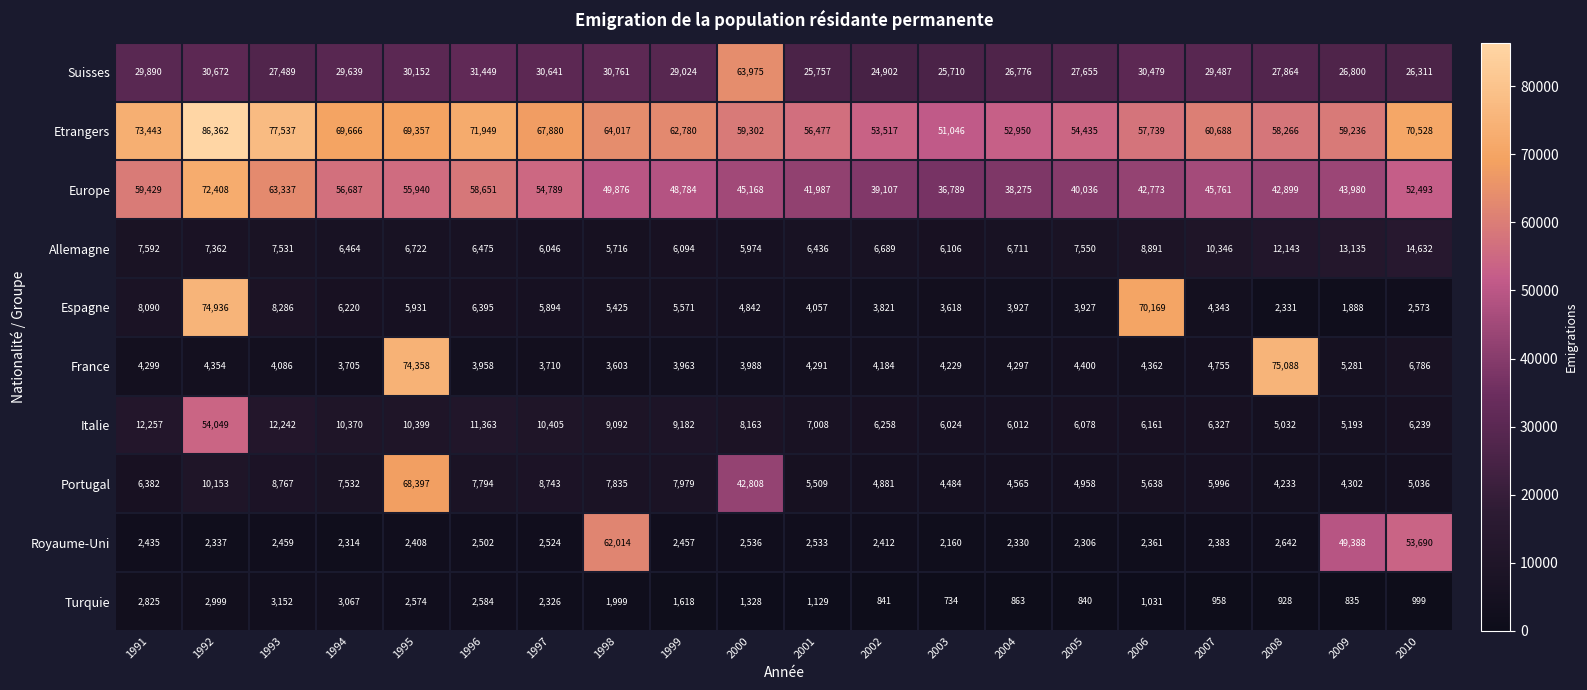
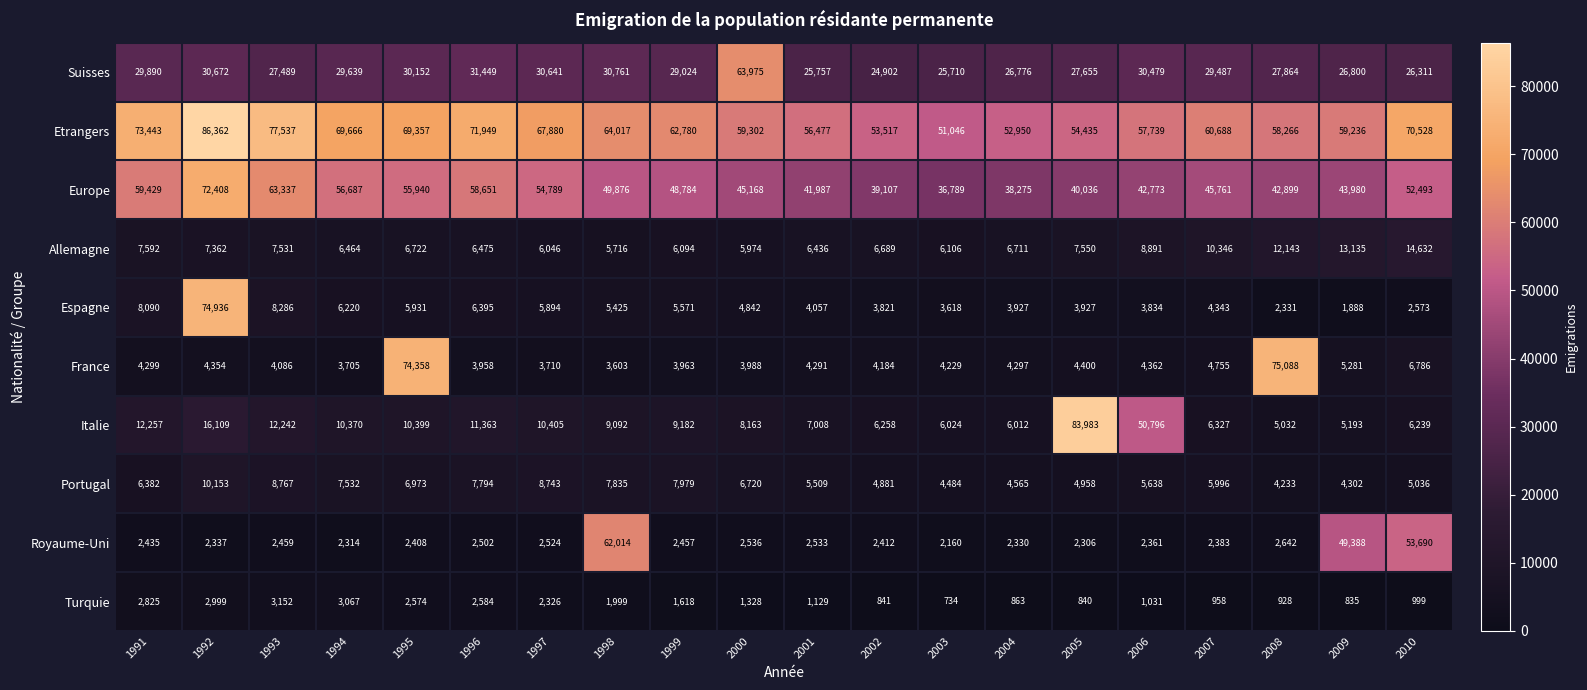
  {
    "Suisses": {
      "1991": "29,890",
      "1992": "30,672",
      "1993": "27,489",
      "1994": "29,639",
      "1995": "30,152",
      "1996": "31,449",
      "1997": "30,641",
      "1998": "30,761",
      "1999": "29,024",
      "2000": "63,975",
      "2001": "25,757",
      "2002": "24,902",
      "2003": "25,710",
      "2004": "26,776",
      "2005": "27,655",
      "2006": "30,479",
      "2007": "29,487",
      "2008": "27,864",
      "2009": "26,800",
      "2010": "26,311"
    },
    "Etrangers": {
      "1991": "73,443",
      "1992": "86,362",
      "1993": "77,537",
      "1994": "69,666",
      "1995": "69,357",
      "1996": "71,949",
      "1997": "67,880",
      "1998": "64,017",
      "1999": "62,780",
      "2000": "59,302",
      "2001": "56,477",
      "2002": "53,517",
      "2003": "51,046",
      "2004": "52,950",
      "2005": "54,435",
      "2006": "57,739",
      "2007": "60,688",
      "2008": "58,266",
      "2009": "59,236",
      "2010": "70,528"
    },
    "Europe": {
      "1991": "59,429",
      "1992": "72,408",
      "1993": "63,337",
      "1994": "56,687",
      "1995": "55,940",
      "1996": "58,651",
      "1997": "54,789",
      "1998": "49,876",
      "1999": "48,784",
      "2000": "45,168",
      "2001": "41,987",
      "2002": "39,107",
      "2003": "36,789",
      "2004": "38,275",
      "2005": "40,036",
      "2006": "42,773",
      "2007": "45,761",
      "2008": "42,899",
      "2009": "43,980",
      "2010": "52,493"
    },
    "Allemagne": {
      "1991": "7,592",
      "1992": "7,362",
      "1993": "7,531",
      "1994": "6,464",
      "1995": "6,722",
      "1996": "6,475",
      "1997": "6,046",
      "1998": "5,716",
      "1999": "6,094",
      "2000": "5,974",
      "2001": "6,436",
      "2002": "6,689",
      "2003": "6,106",
      "2004": "6,711",
      "2005": "7,550",
      "2006": "8,891",
      "2007": "10,346",
      "2008": "12,143",
      "2009": "13,135",
      "2010": "14,632"
    },
    "Espagne": {
      "1991": "8,090",
      "1992": "74,936",
      "1993": "8,286",
      "1994": "6,220",
      "1995": "5,931",
      "1996": "6,395",
      "1997": "5,894",
      "1998": "5,425",
      "1999": "5,571",
      "2000": "4,842",
      "2001": "4,057",
      "2002": "3,821",
      "2003": "3,618",
      "2004": "3,927",
      "2005": "3,927",
-     "2006": "70,169",
+     "2006": "3,834",
      "2007": "4,343",
      "2008": "2,331",
      "2009": "1,888",
      "2010": "2,573"
    },
    "France": {
      "1991": "4,299",
      "1992": "4,354",
      "1993": "4,086",
      "1994": "3,705",
      "1995": "74,358",
      "1996": "3,958",
      "1997": "3,710",
      "1998": "3,603",
      "1999": "3,963",
      "2000": "3,988",
      "2001": "4,291",
      "2002": "4,184",
      "2003": "4,229",
      "2004": "4,297",
      "2005": "4,400",
      "2006": "4,362",
      "2007": "4,755",
      "2008": "75,088",
      "2009": "5,281",
      "2010": "6,786"
    },
    "Italie": {
      "1991": "12,257",
-     "1992": "54,049",
+     "1992": "16,109",
      "1993": "12,242",
      "1994": "10,370",
      "1995": "10,399",
      "1996": "11,363",
      "1997": "10,405",
      "1998": "9,092",
      "1999": "9,182",
      "2000": "8,163",
      "2001": "7,008",
      "2002": "6,258",
      "2003": "6,024",
      "2004": "6,012",
-     "2005": "6,078",
-     "2006": "6,161",
+     "2005": "83,983",
+     "2006": "50,796",
      "2007": "6,327",
      "2008": "5,032",
      "2009": "5,193",
      "2010": "6,239"
    },
    "Portugal": {
      "1991": "6,382",
      "1992": "10,153",
      "1993": "8,767",
      "1994": "7,532",
-     "1995": "68,397",
+     "1995": "6,973",
      "1996": "7,794",
      "1997": "8,743",
      "1998": "7,835",
      "1999": "7,979",
-     "2000": "42,808",
+     "2000": "6,720",
      "2001": "5,509",
      "2002": "4,881",
      "2003": "4,484",
      "2004": "4,565",
      "2005": "4,958",
      "2006": "5,638",
      "2007": "5,996",
      "2008": "4,233",
      "2009": "4,302",
      "2010": "5,036"
    },
    "Royaume-Uni": {
      "1991": "2,435",
      "1992": "2,337",
      "1993": "2,459",
      "1994": "2,314",
      "1995": "2,408",
      "1996": "2,502",
      "1997": "2,524",
      "1998": "62,014",
      "1999": "2,457",
      "2000": "2,536",
      "2001": "2,533",
      "2002": "2,412",
      "2003": "2,160",
      "2004": "2,330",
      "2005": "2,306",
      "2006": "2,361",
      "2007": "2,383",
      "2008": "2,642",
      "2009": "49,388",
      "2010": "53,690"
    },
    "Turquie": {
      "1991": "2,825",
      "1992": "2,999",
      "1993": "3,152",
      "1994": "3,067",
      "1995": "2,574",
      "1996": "2,584",
      "1997": "2,326",
      "1998": "1,999",
      "1999": "1,618",
      "2000": "1,328",
      "2001": "1,129",
      "2002": "841",
      "2003": "734",
      "2004": "863",
      "2005": "840",
      "2006": "1,031",
      "2007": "958",
      "2008": "928",
      "2009": "835",
      "2010": "999"
    }
  }
